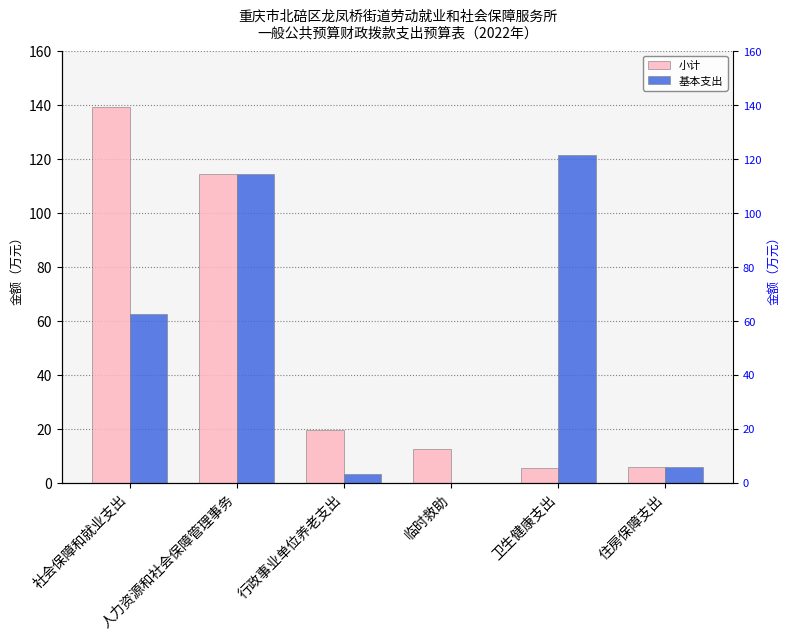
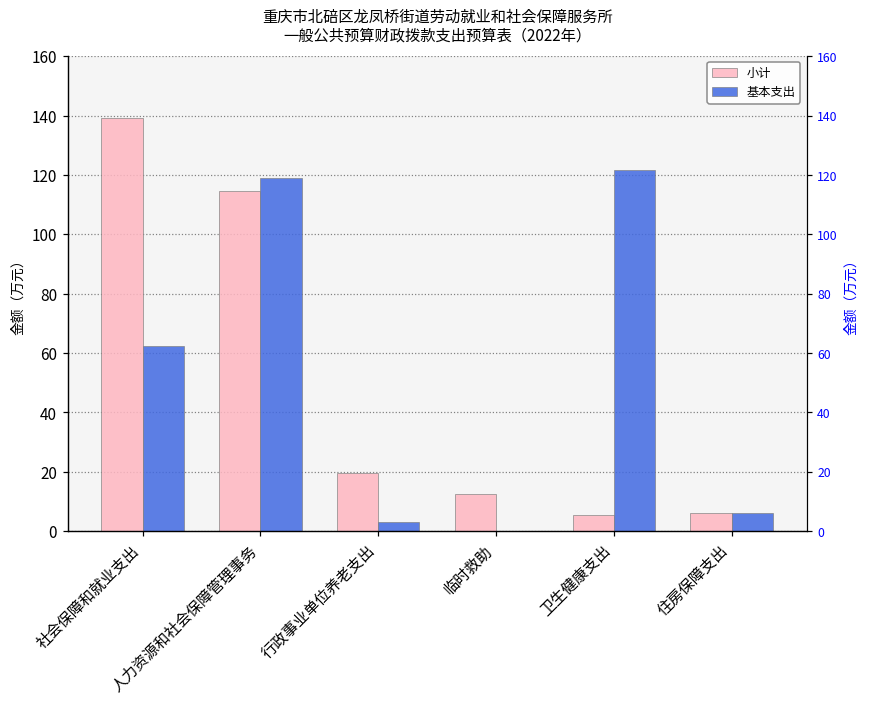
  {
    "小计": {
      "社会保障和就业支出": 139,
      "人力资源和社会保障管理事务": 115,
      "行政事业单位养老支出": 20,
      "临时救助": 13,
      "卫生健康支出": 5,
      "住房保障支出": 6
    },
    "基本支出": {
      "社会保障和就业支出": 62,
-     "人力资源和社会保障管理事务": 115,
+     "人力资源和社会保障管理事务": 119,
      "行政事业单位养老支出": 3,
      "临时救助": 0,
      "卫生健康支出": 122,
      "住房保障支出": 6
    }
  }
